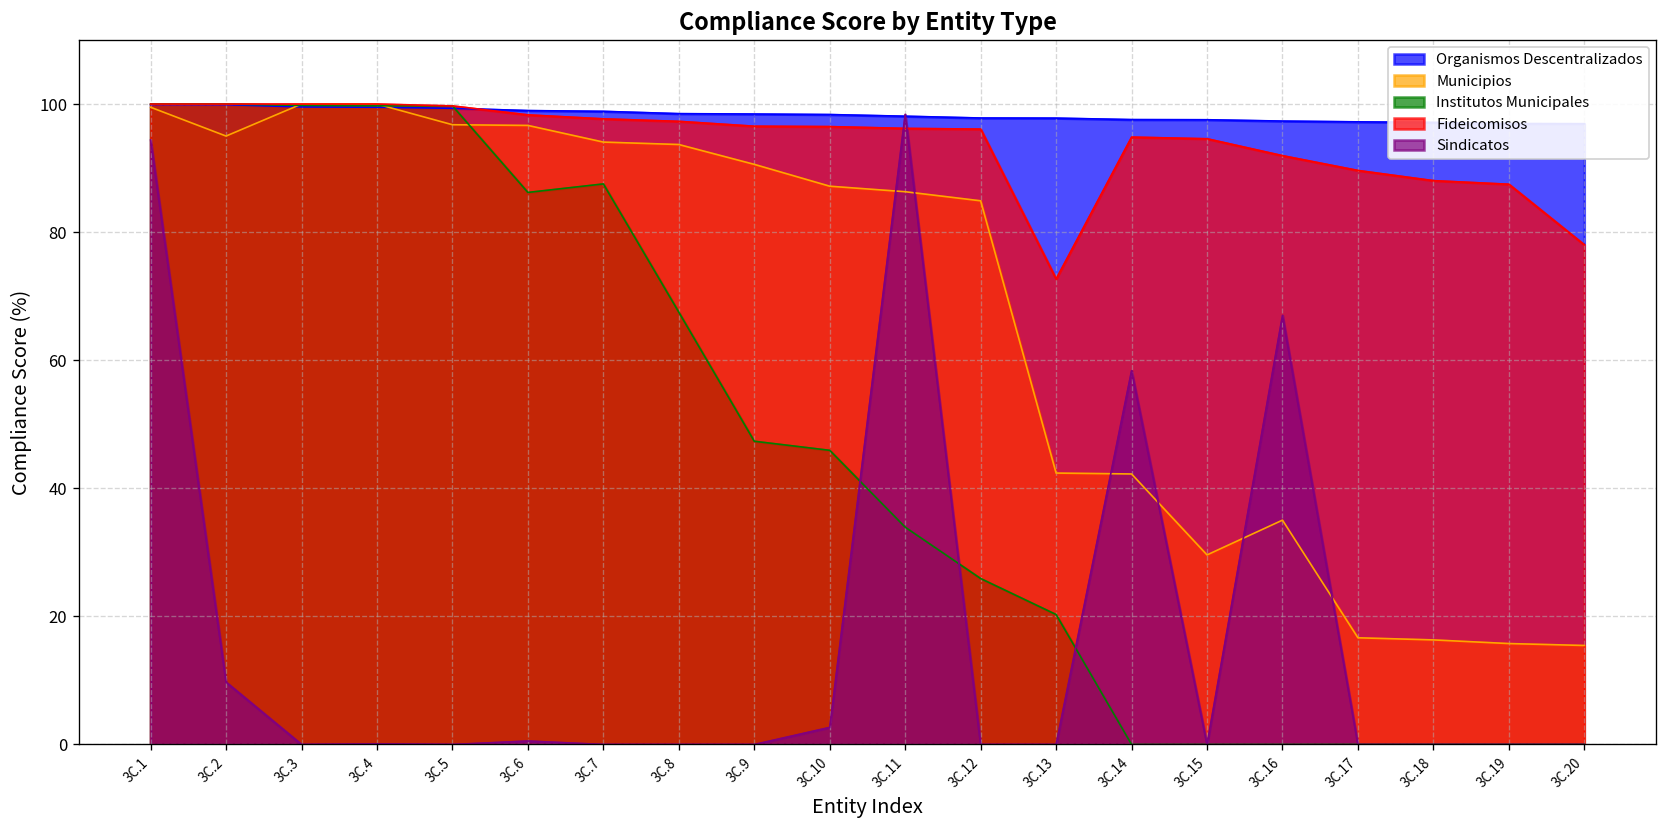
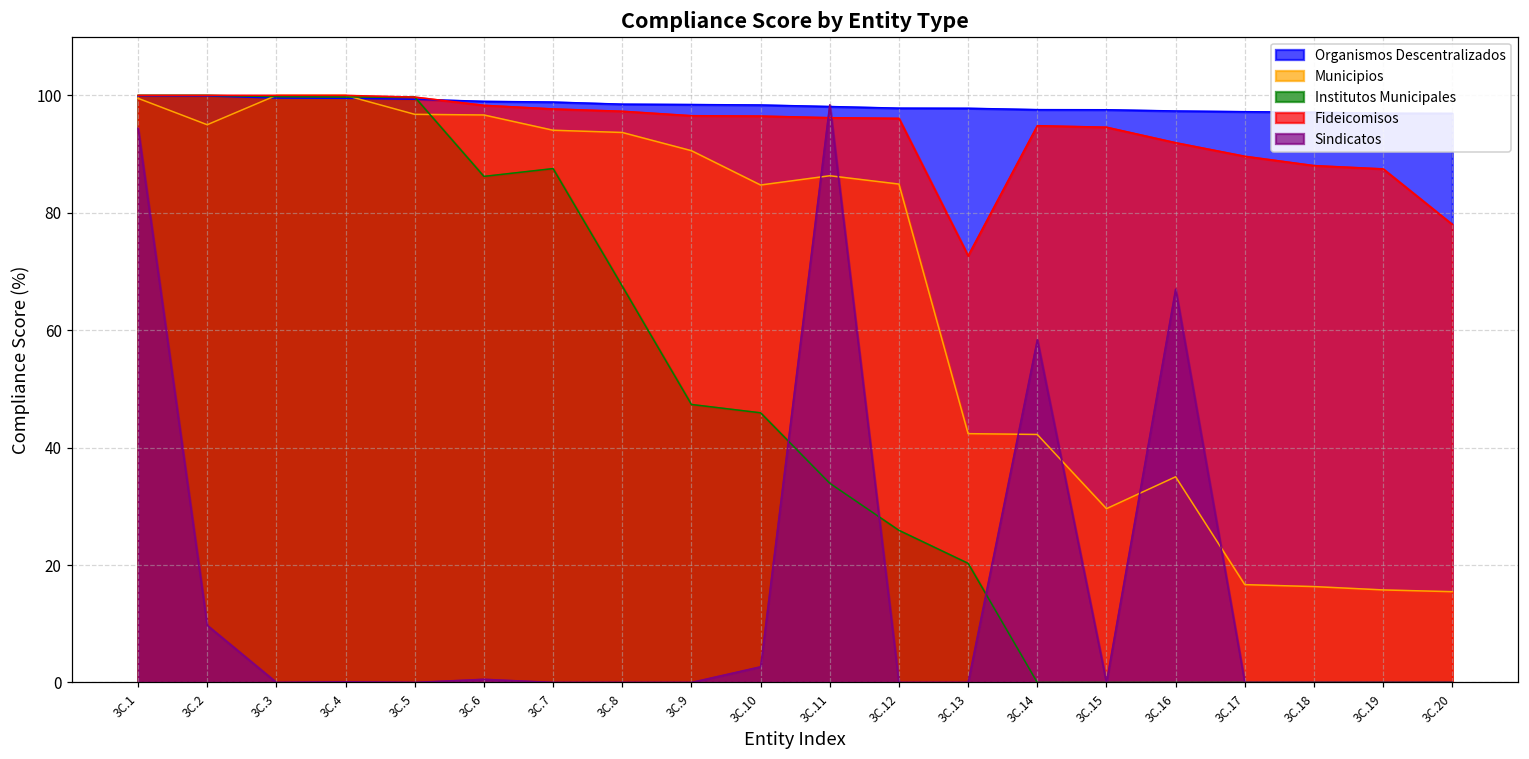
  {
    "Organismos Descentralizados": {
      "3C.6": 99,
      "3C.7": 99,
      "3C.8": 99,
      "3C.9": 98,
      "3C.10": 98,
      "3C.12": 98,
      "3C.13": 98,
      "3C.14": 98,
      "3C.15": 98,
      "3C.16": 97,
      "3C.17": 97
    },
    "Municipios": {
      "3C.2": 95,
      "3C.5": 97,
      "3C.6": 97,
      "3C.7": 94,
      "3C.8": 94,
      "3C.9": 91,
-     "3C.10": 87,
+     "3C.10": 85,
      "3C.11": 86,
      "3C.12": 85,
      "3C.13": 42,
      "3C.14": 42,
      "3C.15": 30,
      "3C.16": 35,
      "3C.17": 17,
      "3C.18": 16,
      "3C.19": 16,
      "3C.20": 15
    },
    "Institutos Municipales": {
      "3C.6": 86,
      "3C.7": 88,
      "3C.8": 68,
      "3C.9": 47,
      "3C.10": 46,
      "3C.11": 34,
      "3C.12": 26,
      "3C.13": 20,
      "3C.14": 0,
      "3C.16": 0
    },
    "Fideicomisos": {
      "3C.6": 98,
      "3C.7": 98,
      "3C.8": 97,
      "3C.9": 97,
      "3C.10": 96,
      "3C.11": 96,
      "3C.12": 96,
      "3C.13": 73,
      "3C.14": 95,
      "3C.15": 95,
      "3C.16": 92,
      "3C.17": 90,
      "3C.18": 88,
      "3C.19": 87,
      "3C.20": 78
    },
    "Sindicatos": {
      "3C.1": 94,
      "3C.2": 10,
      "3C.3": 0,
      "3C.4": 0,
      "3C.5": 0,
      "3C.6": 1,
      "3C.7": 0,
      "3C.8": 0,
      "3C.9": 0,
      "3C.10": 3,
      "3C.12": 0,
      "3C.13": 0,
      "3C.14": 58,
      "3C.16": 67
    }
  }
